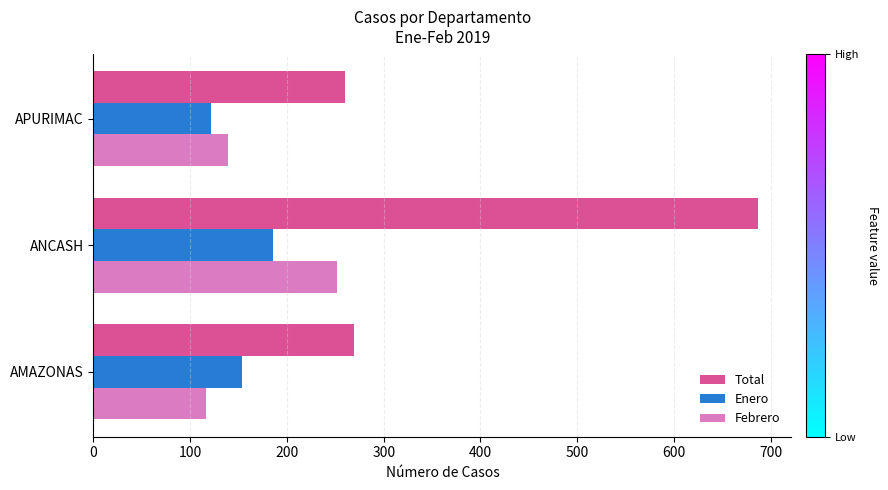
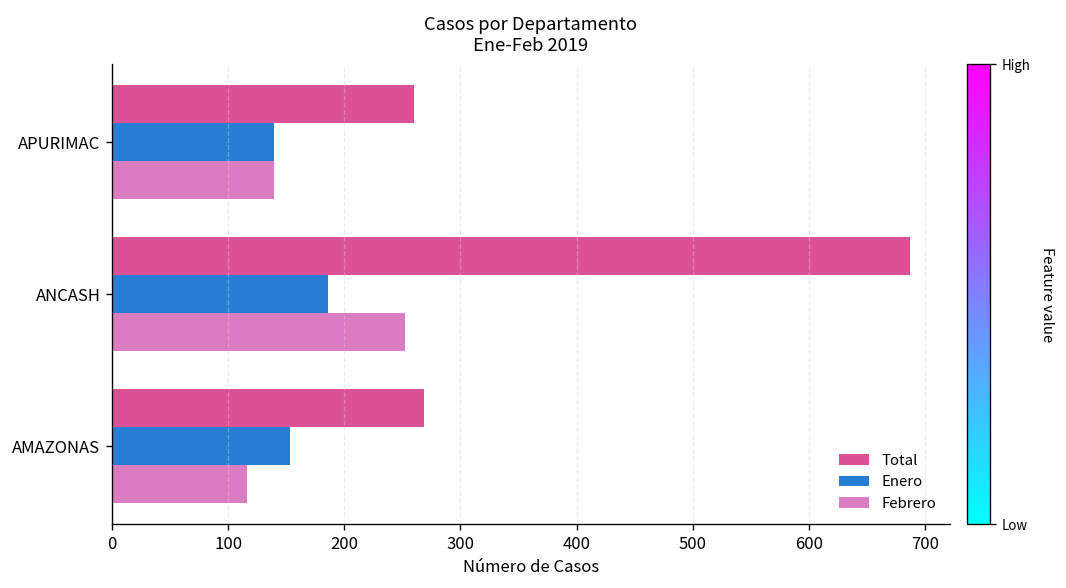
  {
    "Enero": {
-     "APURIMAC": 120,
+     "APURIMAC": 140,
      "ANCASH": 190,
      "AMAZONAS": 150
    }
  }
